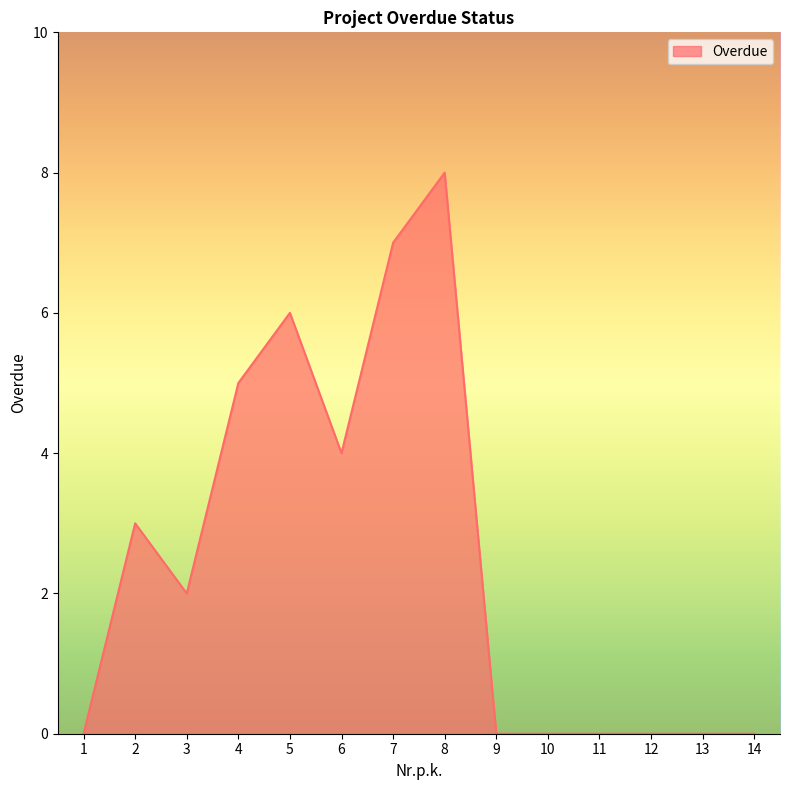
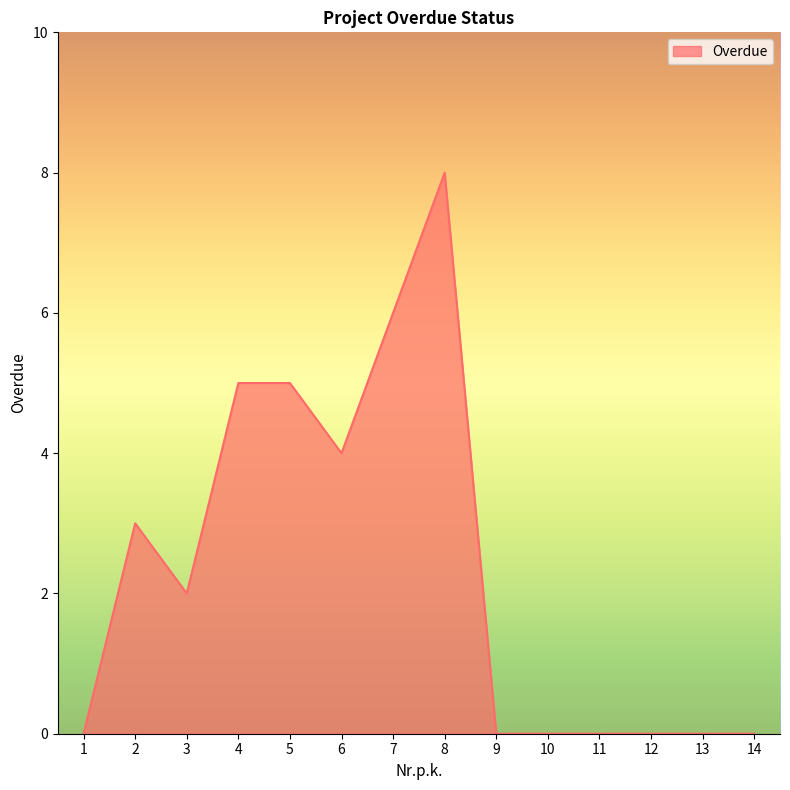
  {
    "1": 0,
    "2": 3,
    "3": 2,
    "4": 5,
-   "5": 6,
+   "5": 5,
    "6": 4,
-   "7": 7,
+   "7": 6,
    "8": 8,
    "9": 0,
    "10": 0,
    "11": 0,
    "12": 0,
    "13": 0,
    "14": 0
  }
